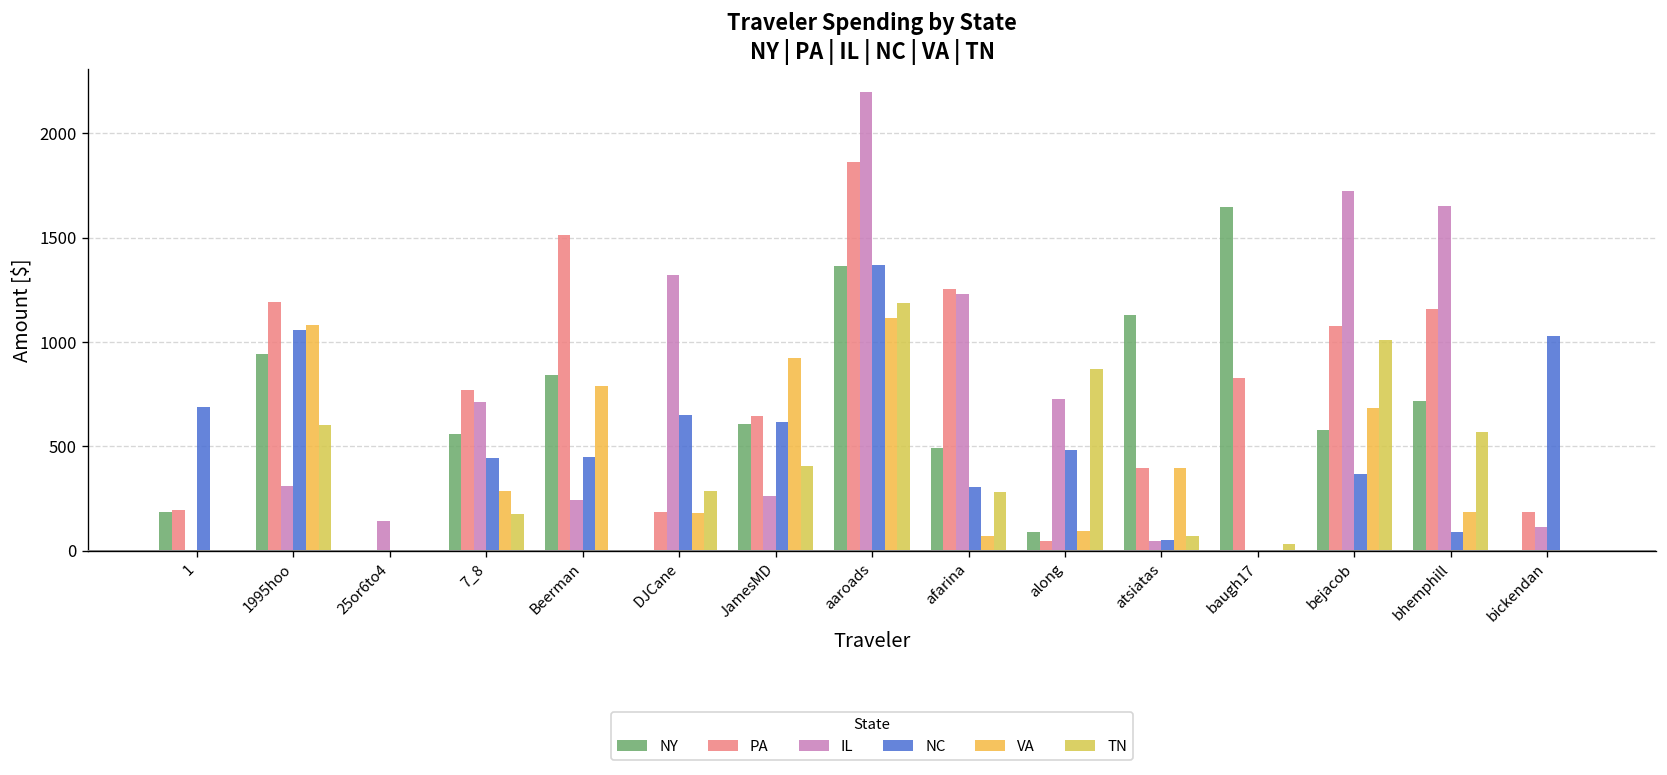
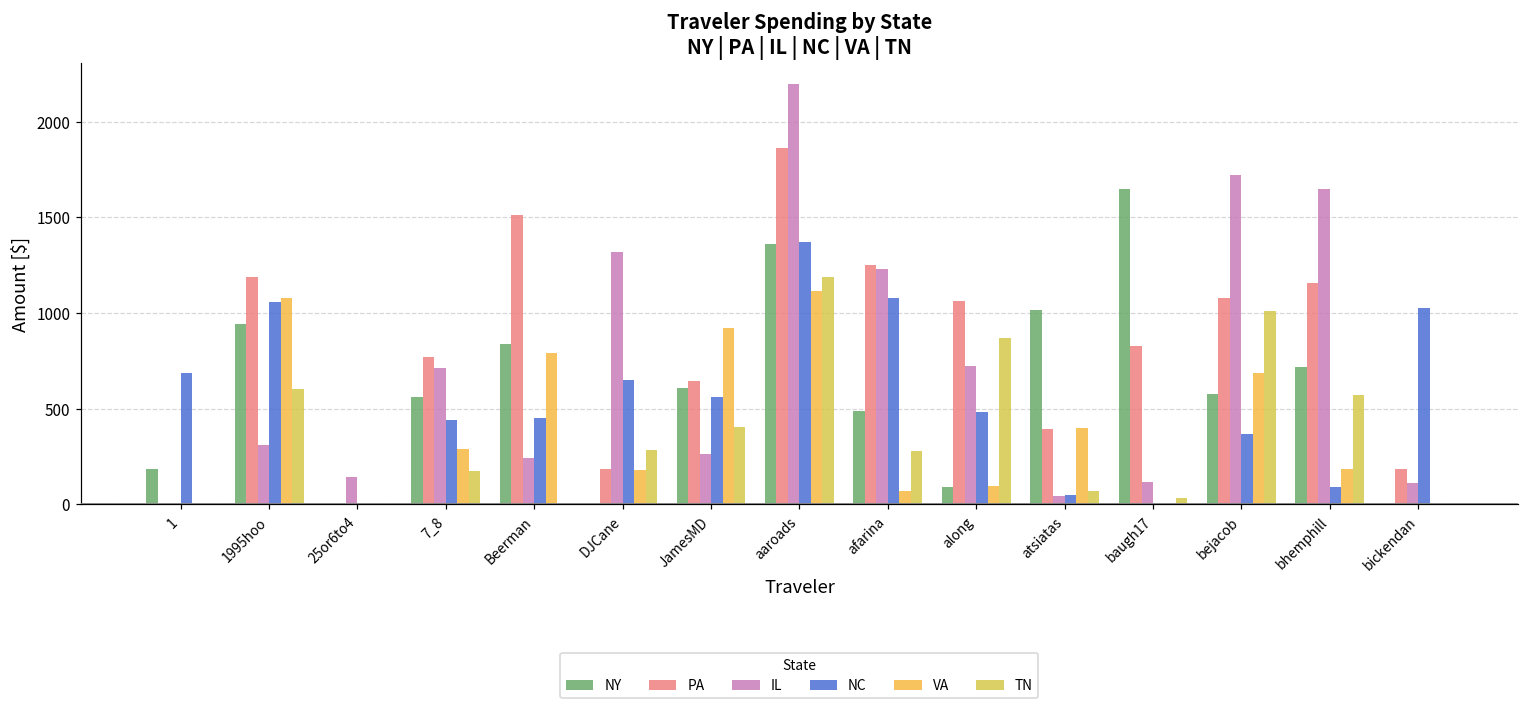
  {
    "NY": {
      "1": 190,
      "1995hoo": 940,
      "25or6to4": 0,
      "7_8": 560,
      "Beerman": 840,
      "DJCane": 0,
      "JamesMD": 610,
      "aaroads": 1360,
      "afarina": 490,
      "along": 90,
-     "atsiatas": 1130,
+     "atsiatas": 1020,
      "baugh17": 1650,
      "bejacob": 580,
      "bhemphill": 720,
      "bickendan": 0
    },
    "PA": {
-     "1": 190,
+     "1": 0,
      "1995hoo": 1190,
      "25or6to4": 0,
      "7_8": 770,
      "Beerman": 1510,
      "DJCane": 190,
      "JamesMD": 640,
      "aaroads": 1860,
      "afarina": 1250,
-     "along": 50,
+     "along": 1060,
      "atsiatas": 400,
      "baugh17": 830,
      "bejacob": 1080,
      "bhemphill": 1160,
      "bickendan": 190
    },
    "IL": {
      "1": 0,
      "1995hoo": 310,
      "25or6to4": 140,
      "7_8": 710,
      "Beerman": 240,
      "DJCane": 1320,
      "JamesMD": 260,
      "aaroads": 2200,
      "afarina": 1230,
      "along": 730,
      "atsiatas": 40,
-     "baugh17": 0,
+     "baugh17": 120,
      "bejacob": 1720,
      "bhemphill": 1650,
      "bickendan": 110
    },
    "NC": {
      "1": 690,
      "1995hoo": 1060,
      "25or6to4": 0,
      "7_8": 440,
      "Beerman": 450,
      "DJCane": 650,
-     "JamesMD": 610,
+     "JamesMD": 560,
      "aaroads": 1370,
-     "afarina": 310,
+     "afarina": 1080,
      "along": 480,
      "atsiatas": 50,
      "baugh17": 0,
      "bejacob": 370,
      "bhemphill": 90,
      "bickendan": 1030
    }
  }
